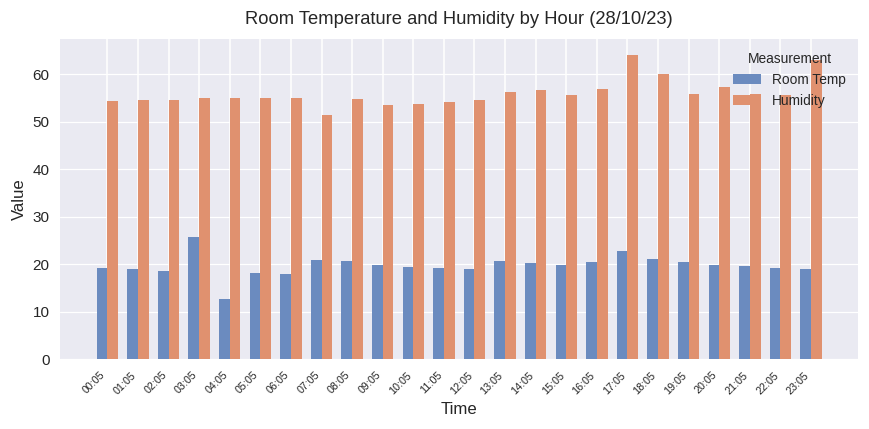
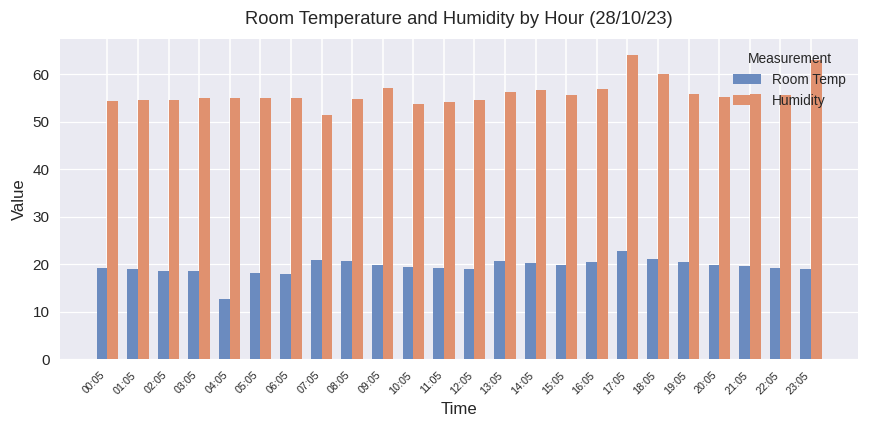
  {
    "Room Temp": {
      "00:05": 19,
      "01:05": 19,
      "02:05": 19,
-     "03:05": 26,
+     "03:05": 18,
      "04:05": 13,
      "05:05": 18,
      "06:05": 18,
      "07:05": 21,
      "08:05": 21,
      "09:05": 20,
      "10:05": 19,
      "11:05": 19,
      "12:05": 19,
      "13:05": 21,
      "14:05": 20,
      "15:05": 20,
      "16:05": 20,
      "17:05": 23,
      "18:05": 21,
      "19:05": 20,
      "20:05": 20,
      "21:05": 20,
      "22:05": 19,
      "23:05": 19
    },
    "Humidity": {
      "00:05": 54,
      "01:05": 55,
      "02:05": 55,
      "03:05": 55,
      "04:05": 55,
      "05:05": 55,
      "06:05": 55,
      "07:05": 51,
      "08:05": 55,
-     "09:05": 54,
+     "09:05": 57,
      "10:05": 54,
      "11:05": 54,
      "12:05": 55,
      "13:05": 56,
      "14:05": 57,
      "15:05": 56,
      "16:05": 57,
      "17:05": 64,
      "18:05": 60,
      "19:05": 56,
-     "20:05": 57,
+     "20:05": 55,
      "21:05": 56,
      "22:05": 56,
      "23:05": 63
    }
  }
